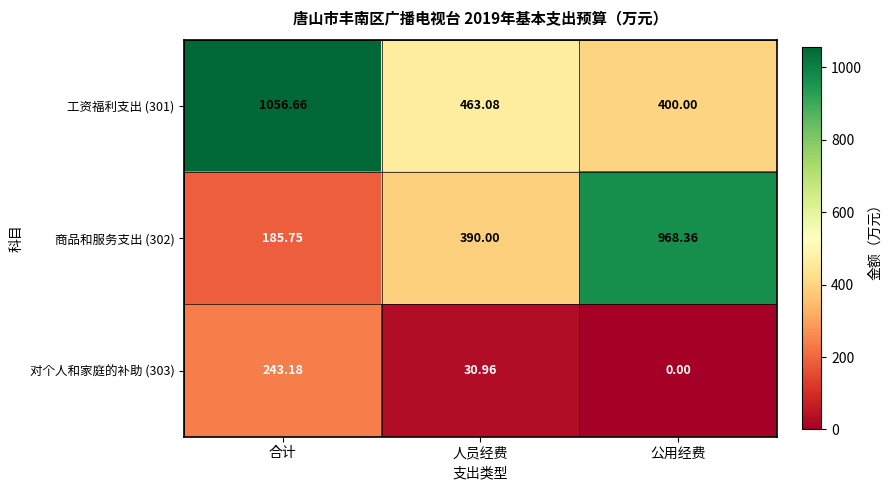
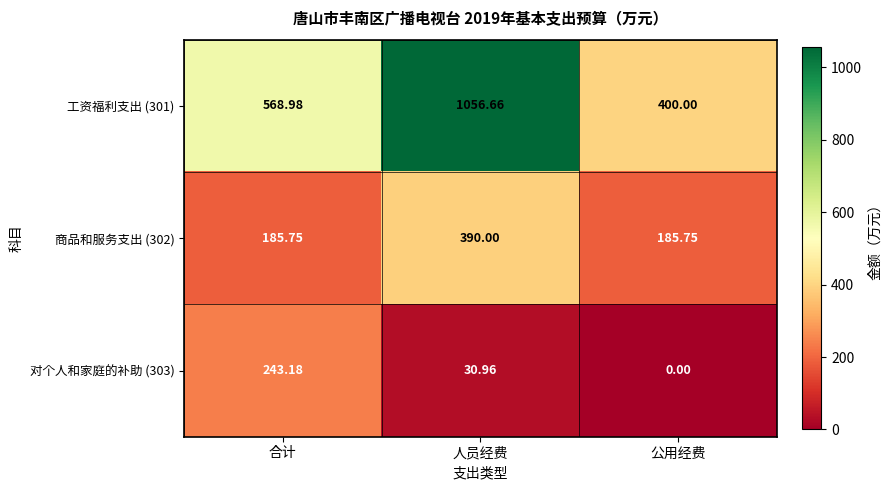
  {
    "工资福利支出 (301)": {
-     "合计": 1056.66,
-     "人员经费": 463.08,
+     "合计": 568.98,
+     "人员经费": 1056.66,
      "公用经费": 400.00
    },
    "商品和服务支出 (302)": {
      "合计": 185.75,
      "人员经费": 390.00,
-     "公用经费": 968.36
+     "公用经费": 185.75
    },
    "对个人和家庭的补助 (303)": {
      "合计": 243.18,
      "人员经费": 30.96,
      "公用经费": 0.00
    }
  }
